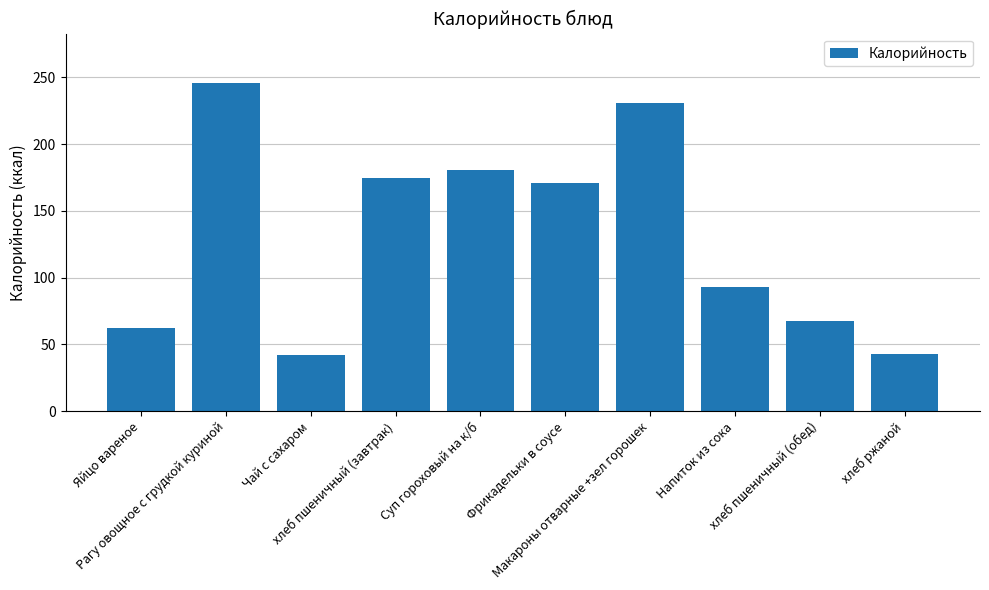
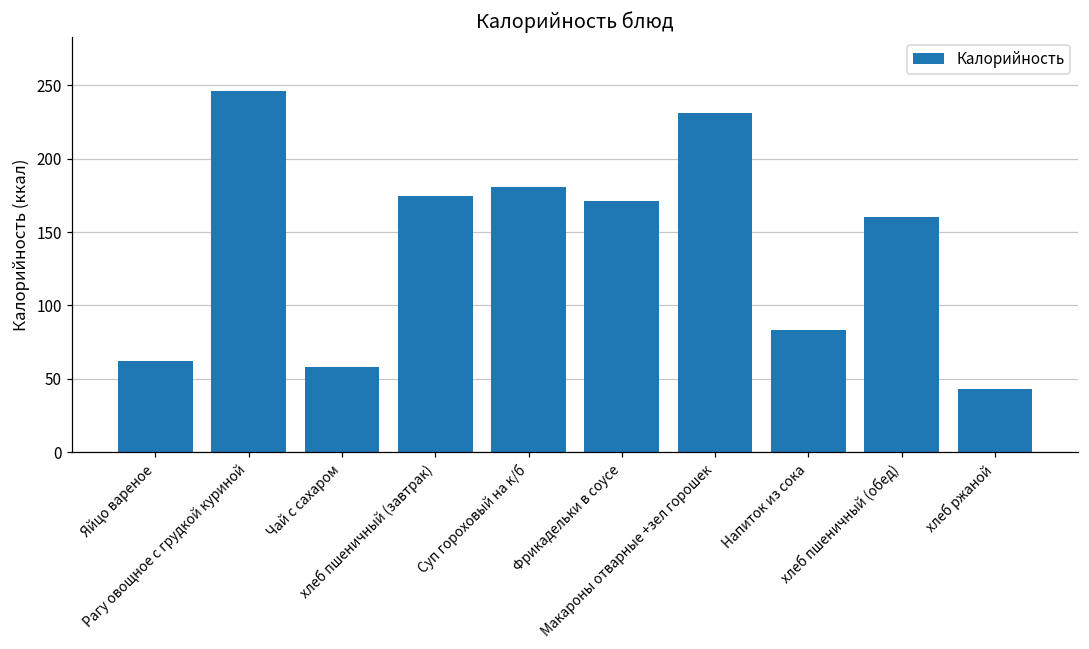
  {
    "Яйцо вареное": 62,
    "Рагу овощное с грудкой куриной": 246,
-   "Чай с сахаром": 42,
+   "Чай с сахаром": 58,
    "хлеб пшеничный (завтрак)": 174,
    "Суп гороховый на к/б": 181,
    "Фрикадельки в соусе": 171,
    "Макароны отварные +зел горошек": 231,
-   "Напиток из сока": 93,
-   "хлеб пшеничный (обед)": 67,
+   "Напиток из сока": 83,
+   "хлеб пшеничный (обед)": 160,
    "хлеб ржаной": 43
  }
